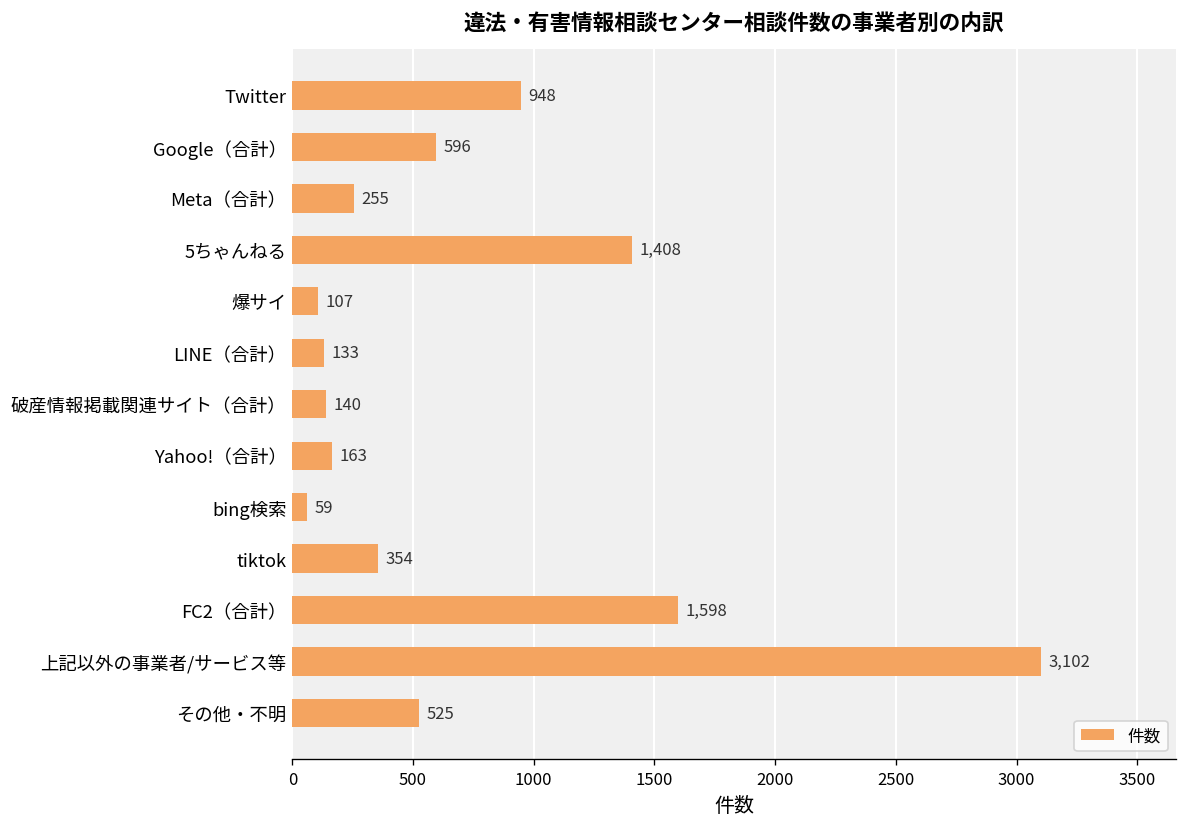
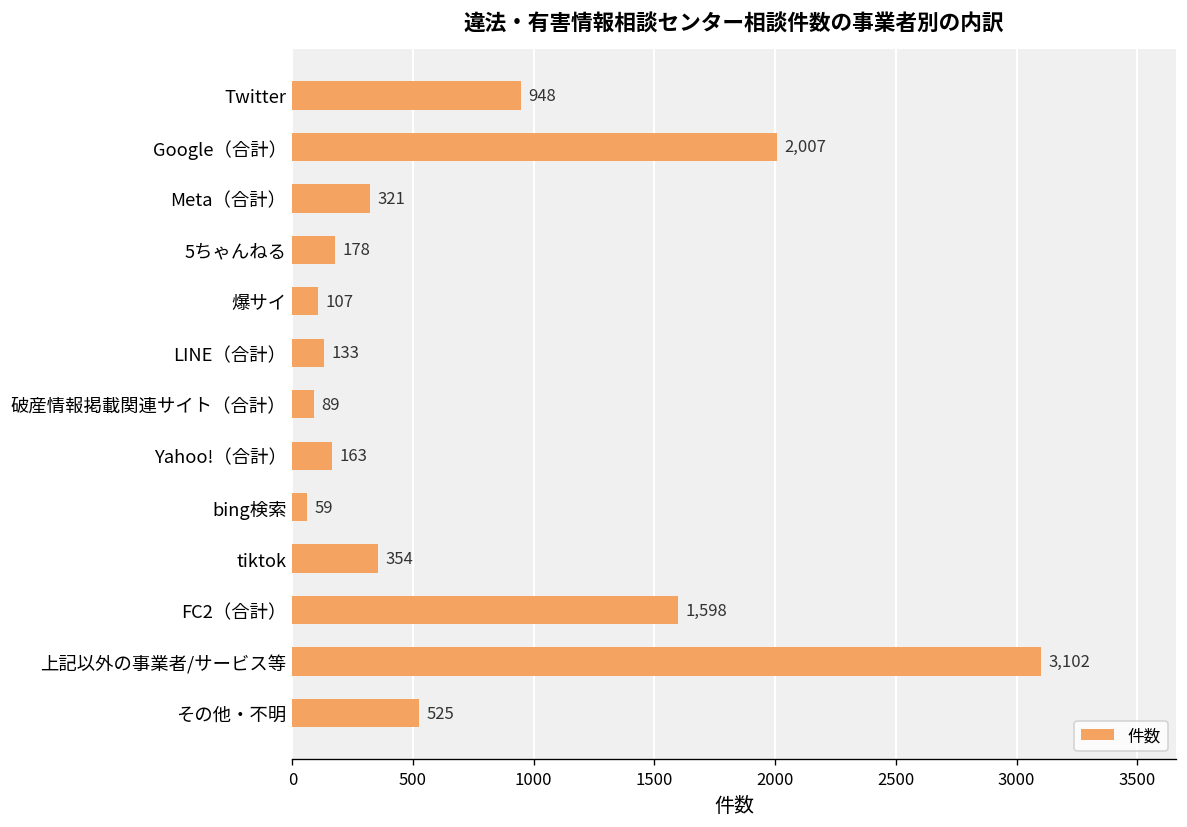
  {
    "Twitter": "948",
-   "Google（合計）": "596",
-   "Meta（合計）": "255",
-   "5ちゃんねる": "1,408",
+   "Google（合計）": "2,007",
+   "Meta（合計）": "321",
+   "5ちゃんねる": "178",
    "爆サイ": "107",
    "LINE（合計）": "133",
-   "破産情報掲載関連サイト（合計）": "140",
+   "破産情報掲載関連サイト（合計）": "89",
    "Yahoo!（合計）": "163",
    "bing検索": "59",
    "tiktok": "354",
    "FC2（合計）": "1,598",
    "上記以外の事業者/サービス等": "3,102",
    "その他・不明": "525"
  }
